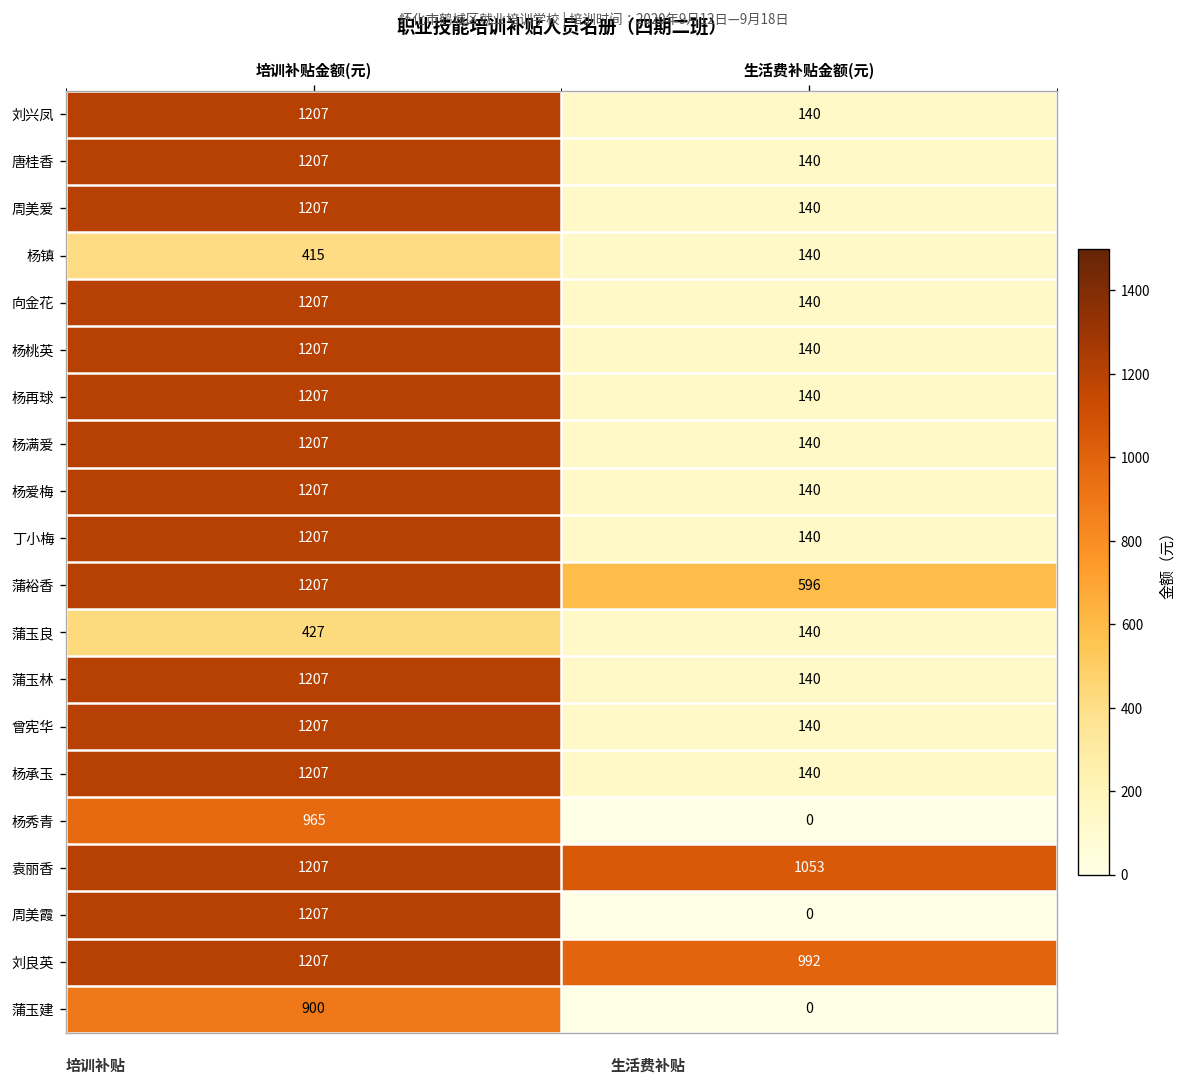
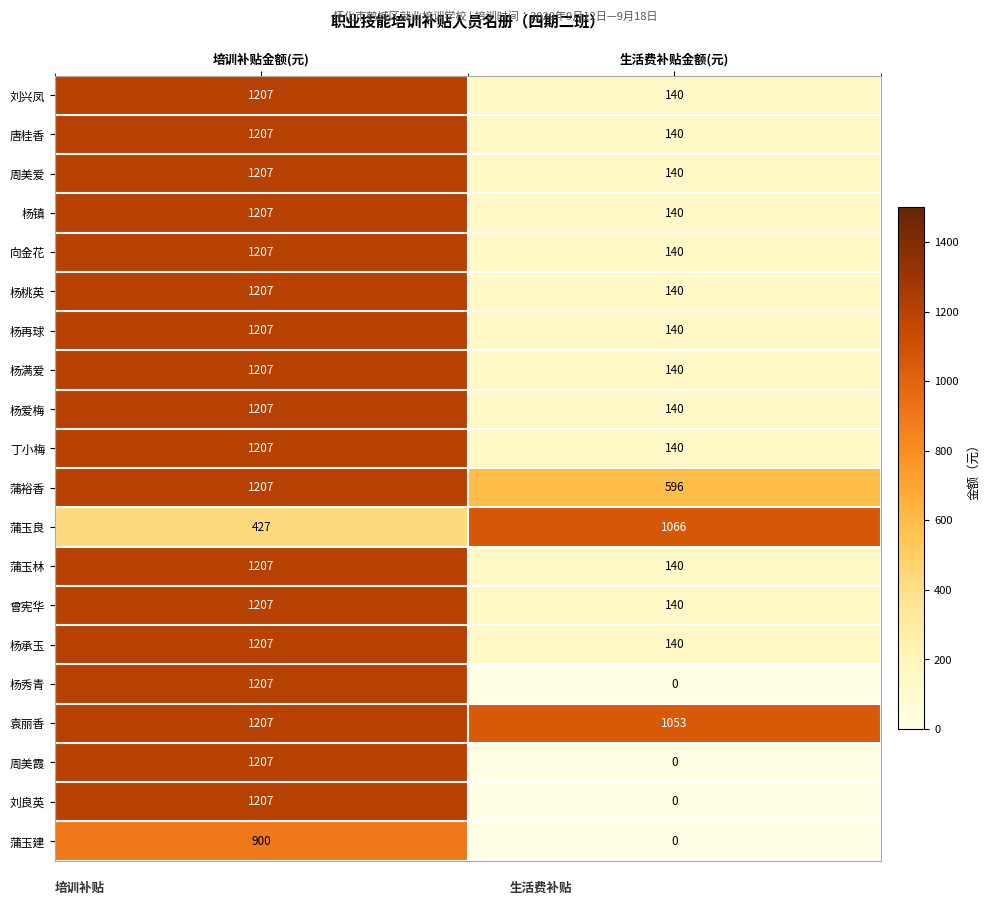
  {
    "刘兴凤": {
      "培训补贴金额(元)": 1207,
      "生活费补贴金额(元)": 140
    },
    "唐桂香": {
      "培训补贴金额(元)": 1207,
      "生活费补贴金额(元)": 140
    },
    "周美爱": {
      "培训补贴金额(元)": 1207,
      "生活费补贴金额(元)": 140
    },
    "杨镇": {
-     "培训补贴金额(元)": 415,
+     "培训补贴金额(元)": 1207,
      "生活费补贴金额(元)": 140
    },
    "向金花": {
      "培训补贴金额(元)": 1207,
      "生活费补贴金额(元)": 140
    },
    "杨桃英": {
      "培训补贴金额(元)": 1207,
      "生活费补贴金额(元)": 140
    },
    "杨再球": {
      "培训补贴金额(元)": 1207,
      "生活费补贴金额(元)": 140
    },
    "杨满爱": {
      "培训补贴金额(元)": 1207,
      "生活费补贴金额(元)": 140
    },
    "杨爱梅": {
      "培训补贴金额(元)": 1207,
      "生活费补贴金额(元)": 140
    },
    "丁小梅": {
      "培训补贴金额(元)": 1207,
      "生活费补贴金额(元)": 140
    },
    "蒲裕香": {
      "培训补贴金额(元)": 1207,
      "生活费补贴金额(元)": 596
    },
    "蒲玉良": {
      "培训补贴金额(元)": 427,
-     "生活费补贴金额(元)": 140
+     "生活费补贴金额(元)": 1066
    },
    "蒲玉林": {
      "培训补贴金额(元)": 1207,
      "生活费补贴金额(元)": 140
    },
    "曾宪华": {
      "培训补贴金额(元)": 1207,
      "生活费补贴金额(元)": 140
    },
    "杨承玉": {
      "培训补贴金额(元)": 1207,
      "生活费补贴金额(元)": 140
    },
    "杨秀青": {
-     "培训补贴金额(元)": 965,
+     "培训补贴金额(元)": 1207,
      "生活费补贴金额(元)": 0
    },
    "袁丽香": {
      "培训补贴金额(元)": 1207,
      "生活费补贴金额(元)": 1053
    },
    "周美霞": {
      "培训补贴金额(元)": 1207,
      "生活费补贴金额(元)": 0
    },
    "刘良英": {
      "培训补贴金额(元)": 1207,
-     "生活费补贴金额(元)": 992
+     "生活费补贴金额(元)": 0
    },
    "蒲玉建": {
      "培训补贴金额(元)": 900,
      "生活费补贴金额(元)": 0
    }
  }
